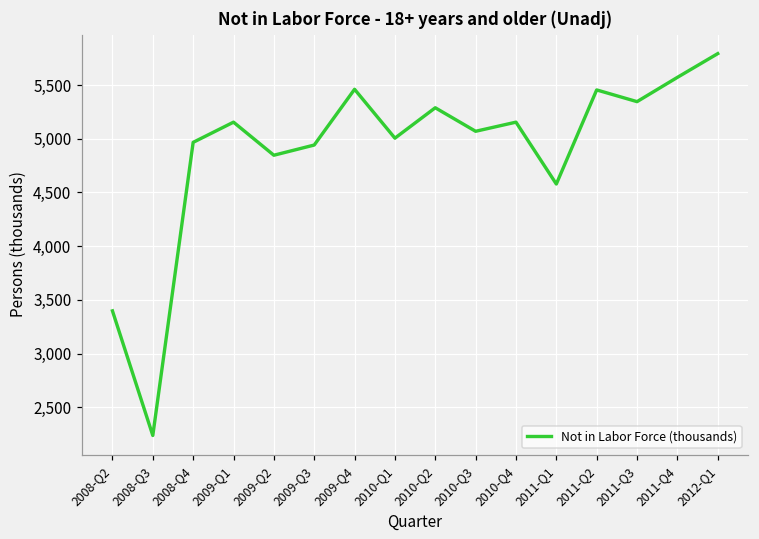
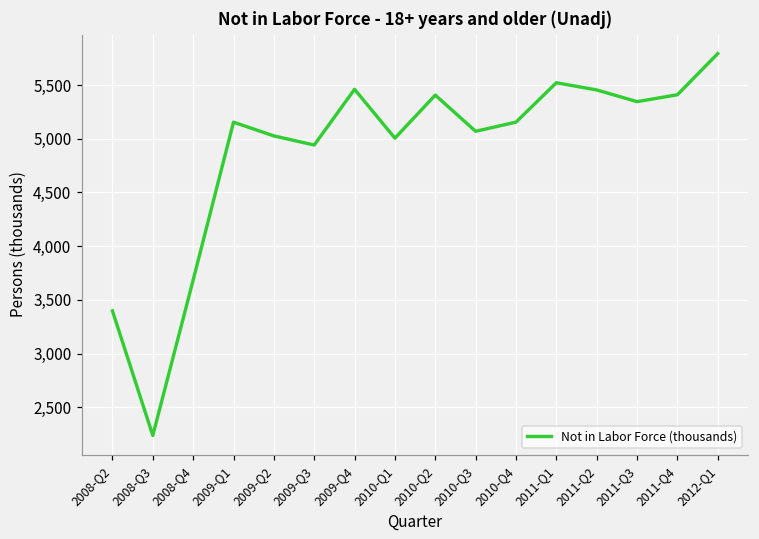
  {
    "2008-Q2": "3,400",
    "2008-Q3": "2,200",
-   "2008-Q4": "5,000",
+   "2008-Q4": "3,700",
    "2009-Q1": "5,200",
-   "2009-Q2": "4,800",
+   "2009-Q2": "5,000",
    "2009-Q3": "4,900",
    "2009-Q4": "5,500",
    "2010-Q1": "5,000",
-   "2010-Q2": "5,300",
+   "2010-Q2": "5,400",
    "2010-Q3": "5,100",
    "2010-Q4": "5,200",
-   "2011-Q1": "4,600",
+   "2011-Q1": "5,500",
    "2011-Q2": "5,500",
    "2011-Q3": "5,300",
-   "2011-Q4": "5,600",
+   "2011-Q4": "5,400",
    "2012-Q1": "5,800"
  }
